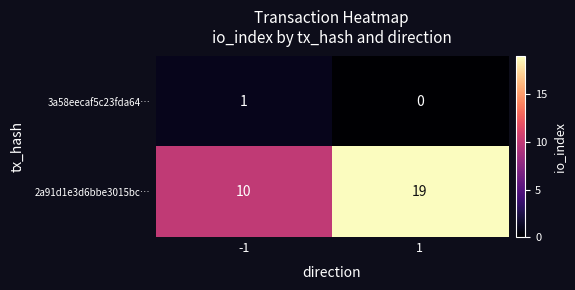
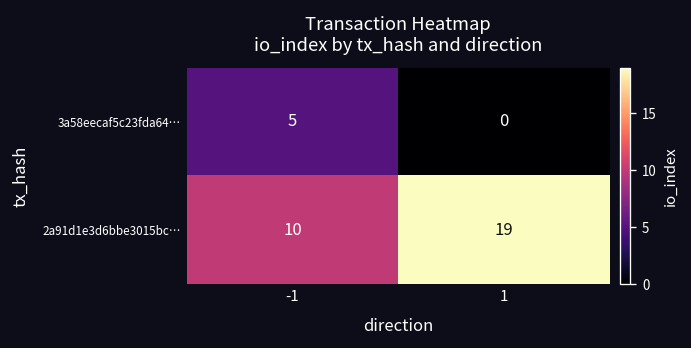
  {
    "3a58eecaf5c23fda64…": {
-     "-1": 1,
+     "-1": 5,
      "1": 0
    },
    "2a91d1e3d6bbe3015bc…": {
      "-1": 10,
      "1": 19
    }
  }
